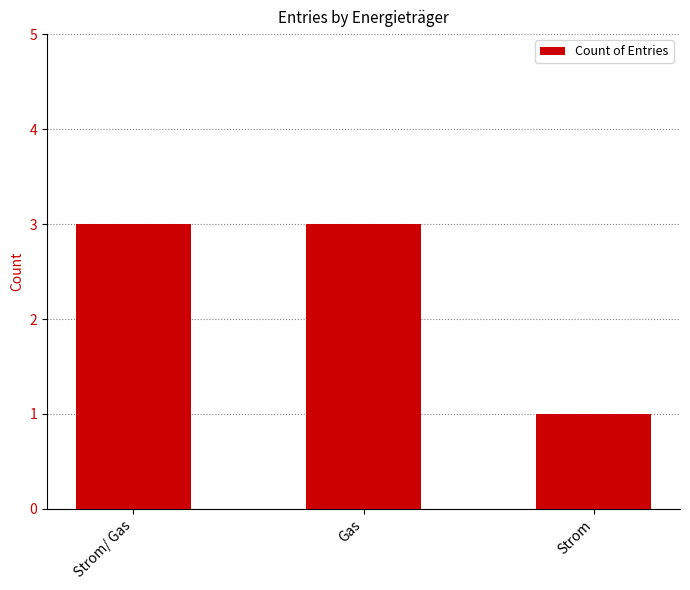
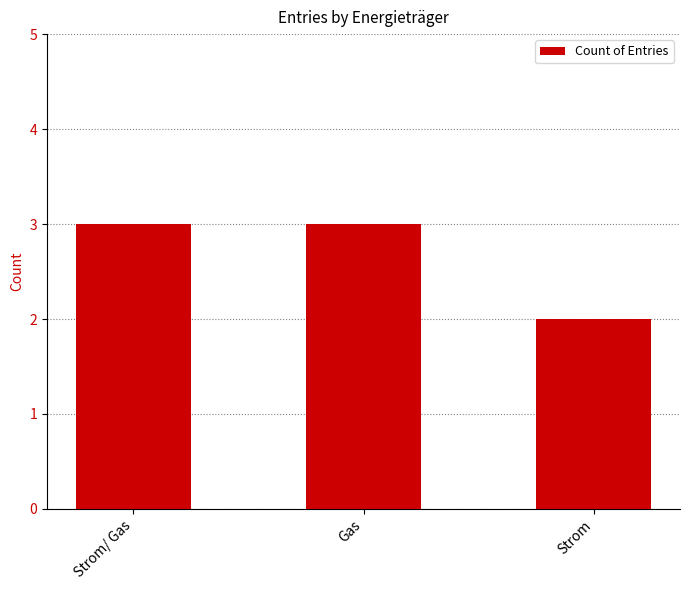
  {
    "Strom/ Gas": 3,
    "Gas": 3,
-   "Strom": 1
+   "Strom": 2
  }
